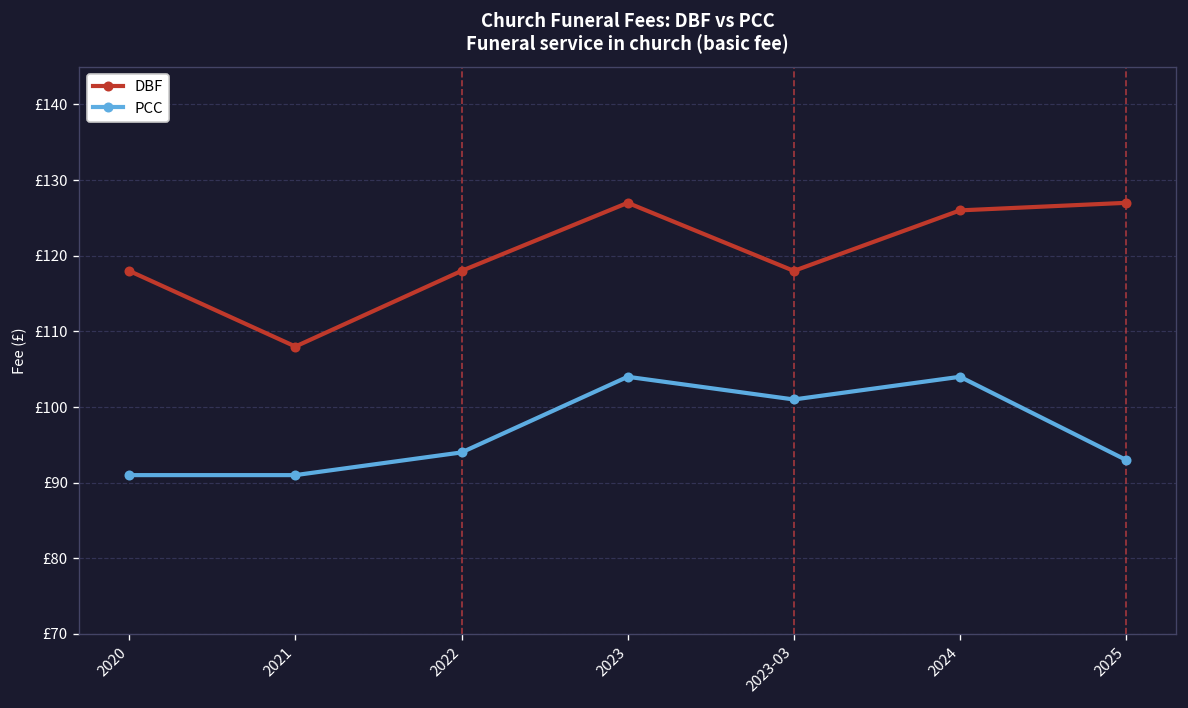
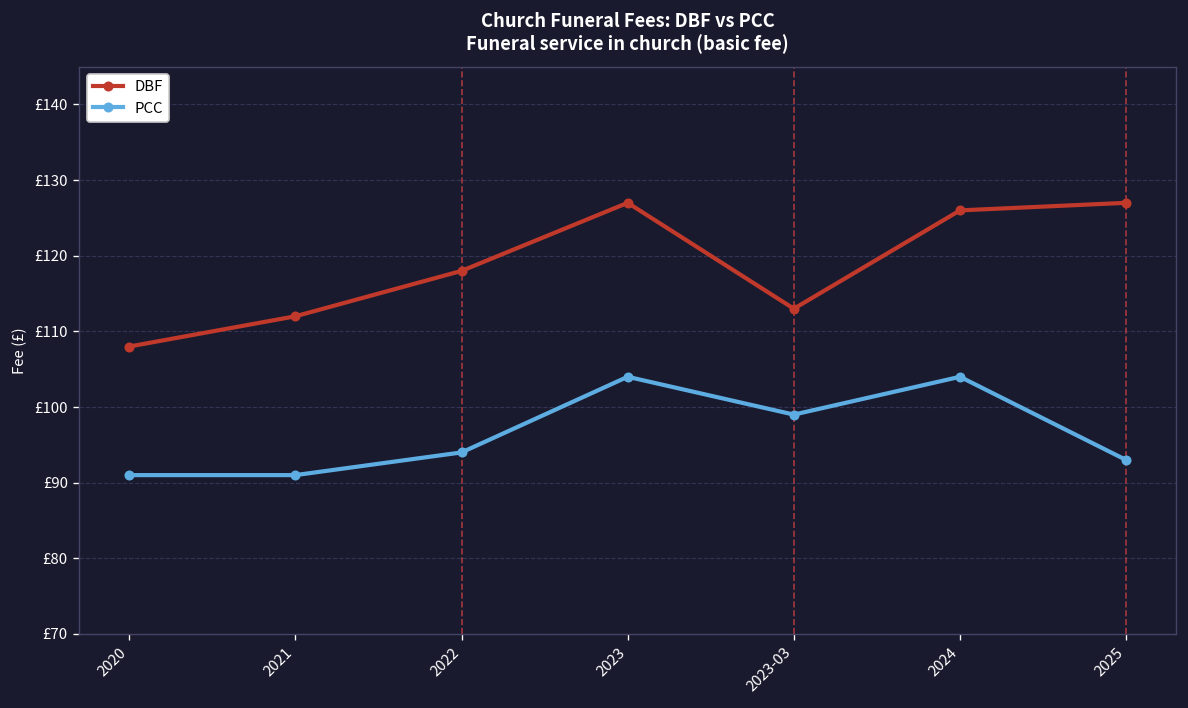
  {
    "DBF": {
-     "2020": "£118",
-     "2021": "£108",
+     "2020": "£108",
+     "2021": "£112",
      "2022": "£118",
      "2023": "£127",
-     "2023-03": "£118",
+     "2023-03": "£113",
      "2024": "£126",
      "2025": "£127"
    },
    "PCC": {
      "2020": "£91",
      "2021": "£91",
      "2022": "£94",
      "2023": "£104",
-     "2023-03": "£101",
+     "2023-03": "£99",
      "2024": "£104",
      "2025": "£93"
    }
  }
